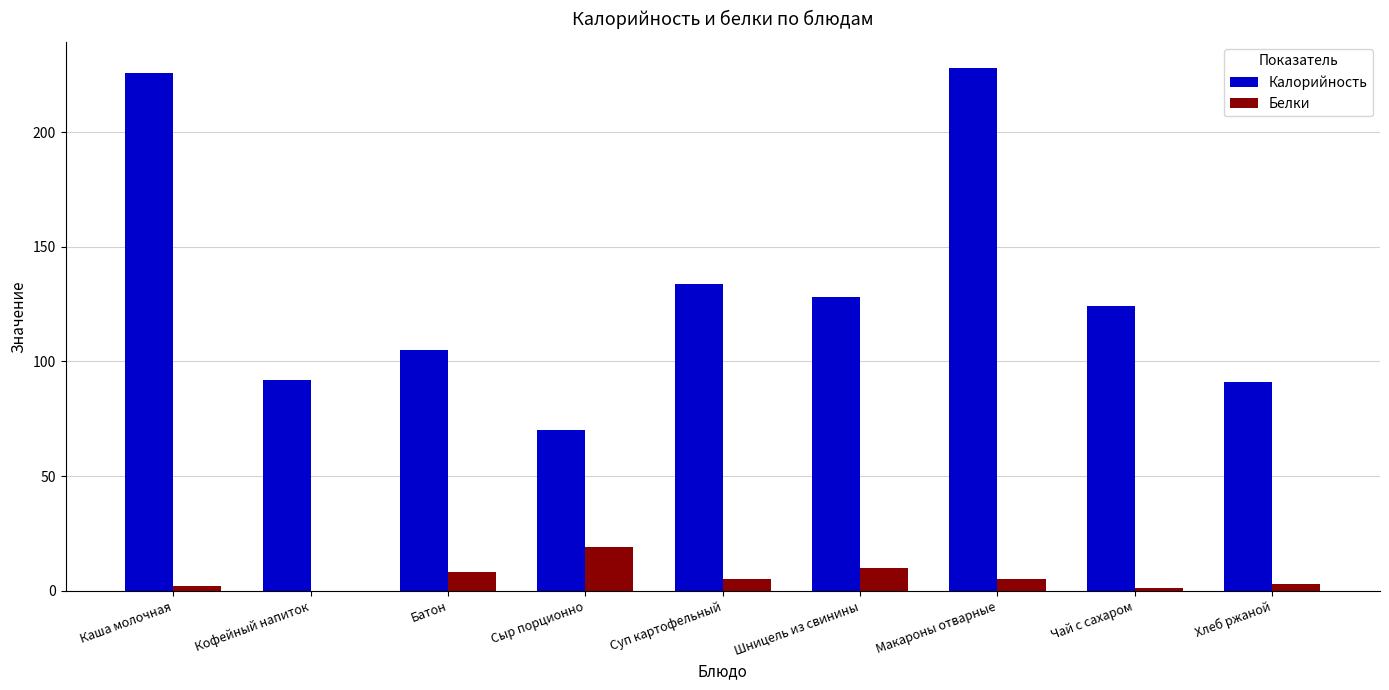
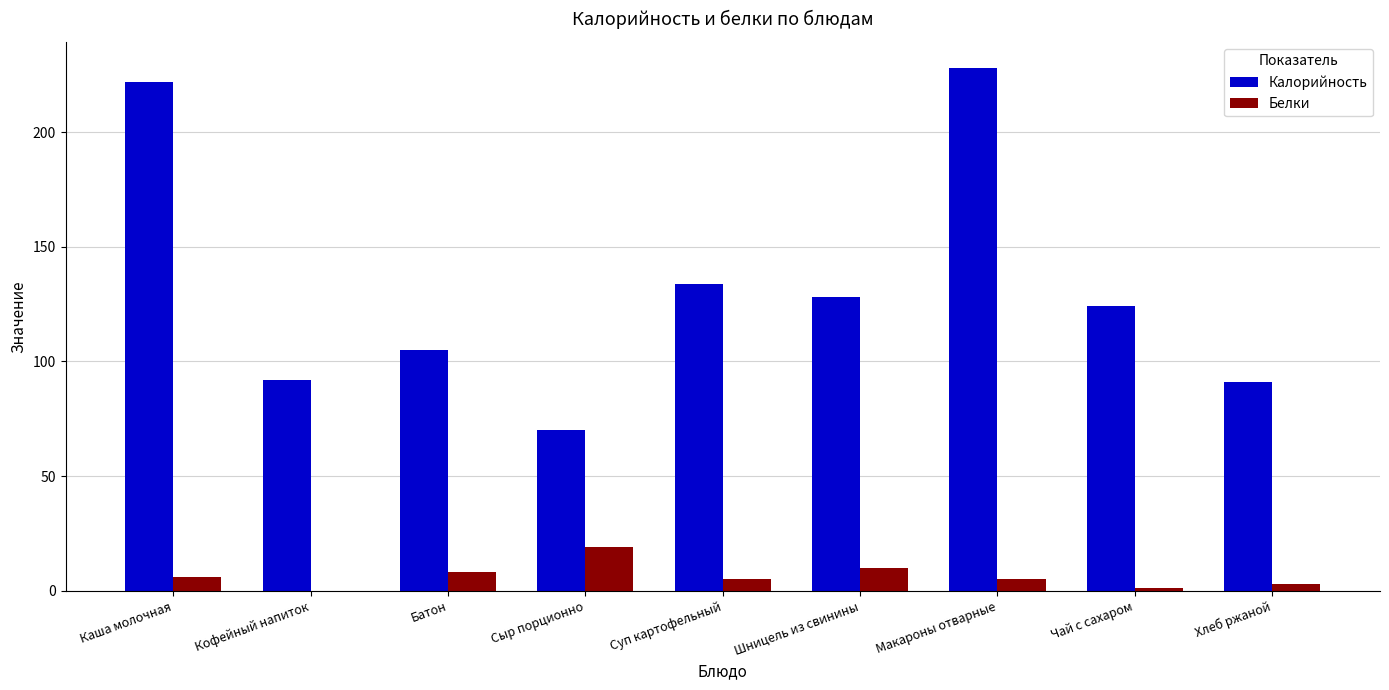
  {
    "Калорийность": {
-     "Каша молочная": 226,
+     "Каша молочная": 222,
      "Кофейный напиток": 92,
      "Батон": 105,
      "Сыр порционно": 70,
      "Суп картофельный": 134,
      "Шницель из свинины": 128,
      "Макароны отварные": 228,
      "Чай с сахаром": 124,
      "Хлеб ржаной": 91
    },
    "Белки": {
-     "Каша молочная": 2,
+     "Каша молочная": 6,
      "Кофейный напиток": 0,
      "Батон": 8,
      "Сыр порционно": 19,
      "Суп картофельный": 5,
      "Шницель из свинины": 10,
      "Макароны отварные": 5,
      "Хлеб ржаной": 3
    }
  }
